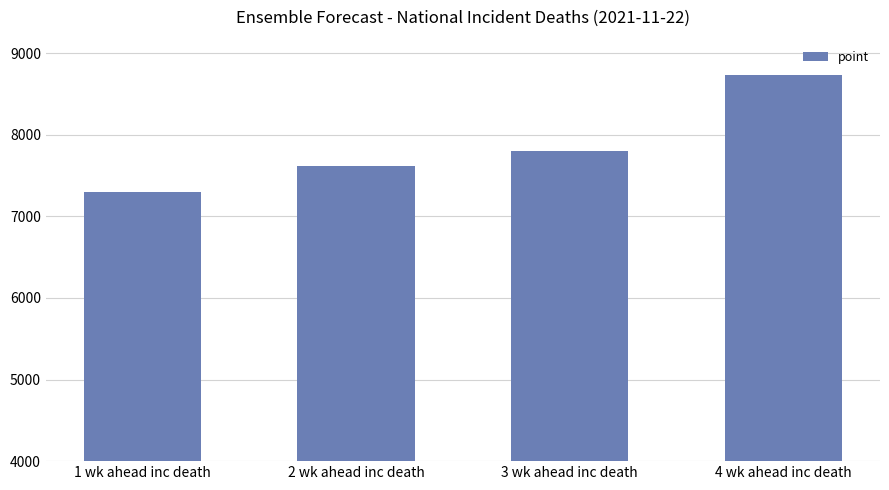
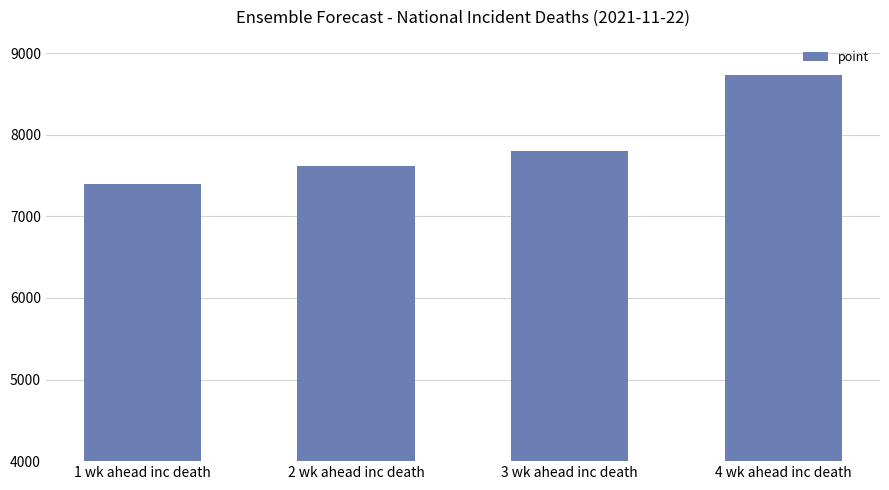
  {
-   "1 wk ahead inc death": 7300,
+   "1 wk ahead inc death": 7400,
    "2 wk ahead inc death": 7600,
    "3 wk ahead inc death": 7800,
    "4 wk ahead inc death": 8700
  }
